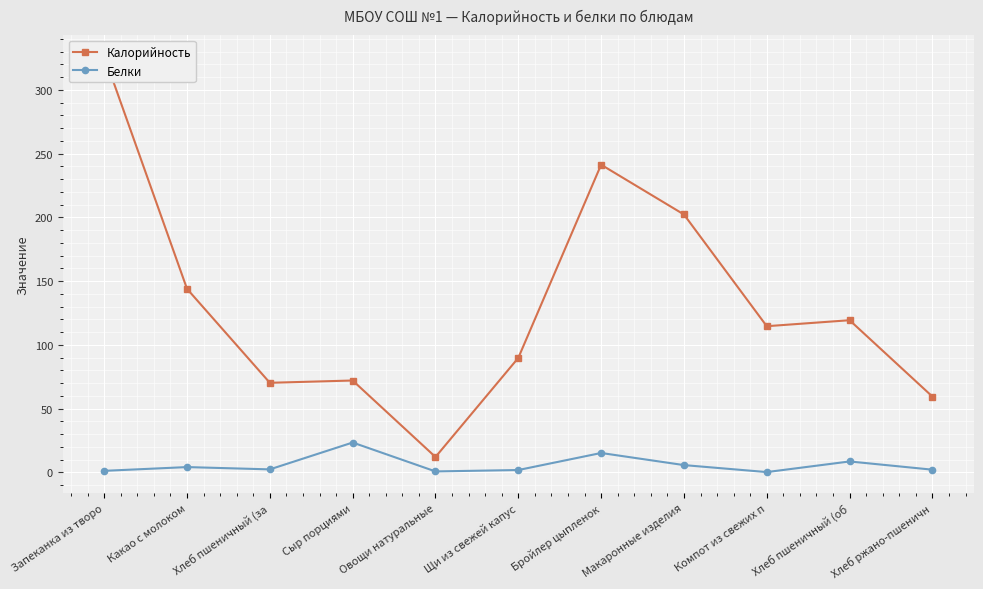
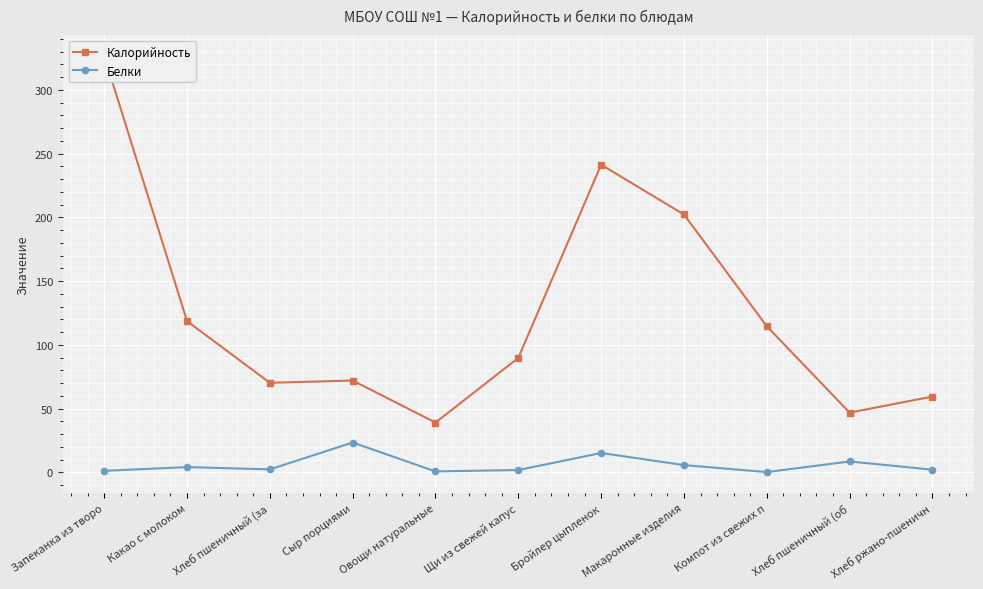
  {
    "Калорийность": {
-     "Какао с молоком": 144,
+     "Какао с молоком": 119,
      "Хлеб пшеничный (за": 70,
      "Сыр порциями": 72,
-     "Овощи натуральные": 12,
+     "Овощи натуральные": 39,
      "Щи из свежей капус": 90,
      "Бройлер цыпленок": 241,
      "Макаронные изделия": 202,
      "Компот из свежих п": 115,
-     "Хлеб пшеничный (об": 119,
+     "Хлеб пшеничный (об": 47,
      "Хлеб ржано-пшеничн": 59
    },
    "Белки": {
      "Запеканка из творо": 1,
      "Какао с молоком": 4,
      "Хлеб пшеничный (за": 2,
      "Сыр порциями": 23,
      "Овощи натуральные": 1,
      "Щи из свежей капус": 2,
      "Бройлер цыпленок": 15,
      "Макаронные изделия": 6,
      "Компот из свежих п": 0,
      "Хлеб пшеничный (об": 8,
      "Хлеб ржано-пшеничн": 2
    }
  }
